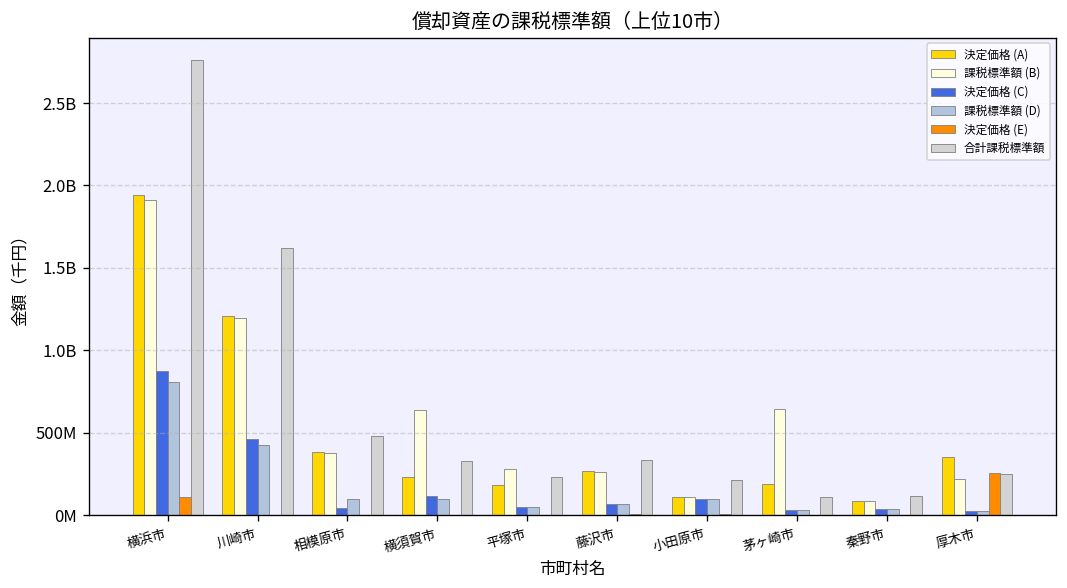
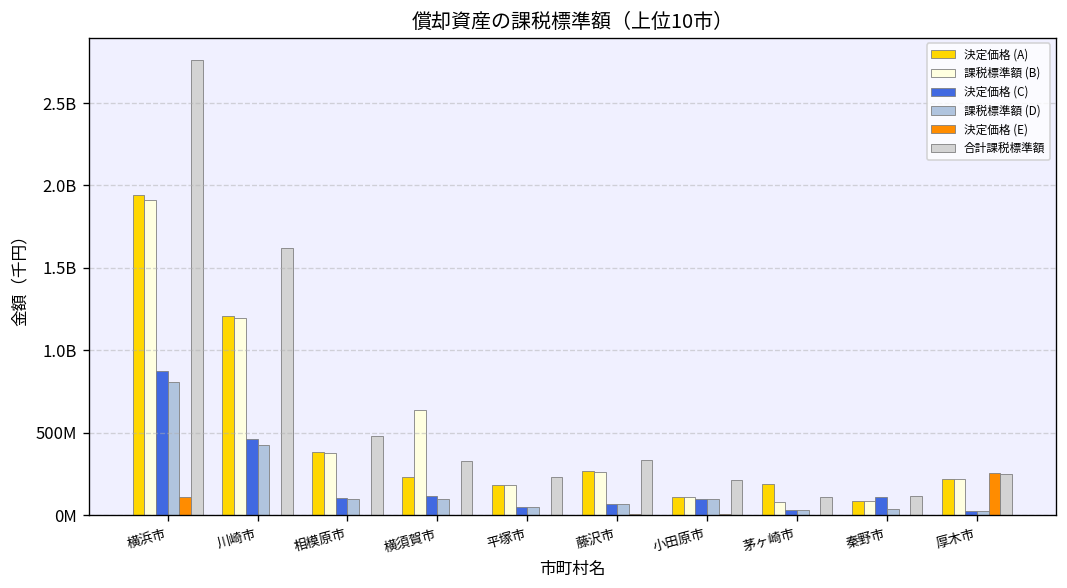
  {
    "決定価格 (A)": {
      "横浜市": 1940000000,
      "川崎市": 1210000000,
      "相模原市": 380000000,
      "横須賀市": 230000000,
      "平塚市": 180000000,
      "藤沢市": 260000000,
      "小田原市": 110000000,
      "茅ヶ崎市": 190000000,
      "秦野市": 80000000,
-     "厚木市": 350000000
+     "厚木市": 220000000
    },
    "課税標準額 (B)": {
      "横浜市": 1910000000,
      "川崎市": 1200000000,
      "相模原市": 380000000,
      "横須賀市": 640000000,
-     "平塚市": 280000000,
+     "平塚市": 180000000,
      "藤沢市": 260000000,
      "小田原市": 110000000,
-     "茅ヶ崎市": 640000000,
+     "茅ヶ崎市": 80000000,
      "秦野市": 80000000,
      "厚木市": 220000000
    },
    "決定価格 (C)": {
      "横浜市": 870000000,
      "川崎市": 460000000,
-     "相模原市": 50000000,
+     "相模原市": 110000000,
      "横須賀市": 110000000,
      "平塚市": 50000000,
      "藤沢市": 70000000,
      "小田原市": 100000000,
      "茅ヶ崎市": 30000000,
-     "秦野市": 40000000,
+     "秦野市": 110000000,
      "厚木市": 30000000
    },
    "決定価格 (E)": {
      "横浜市": 110000000,
      "厚木市": 250000000
    }
  }
